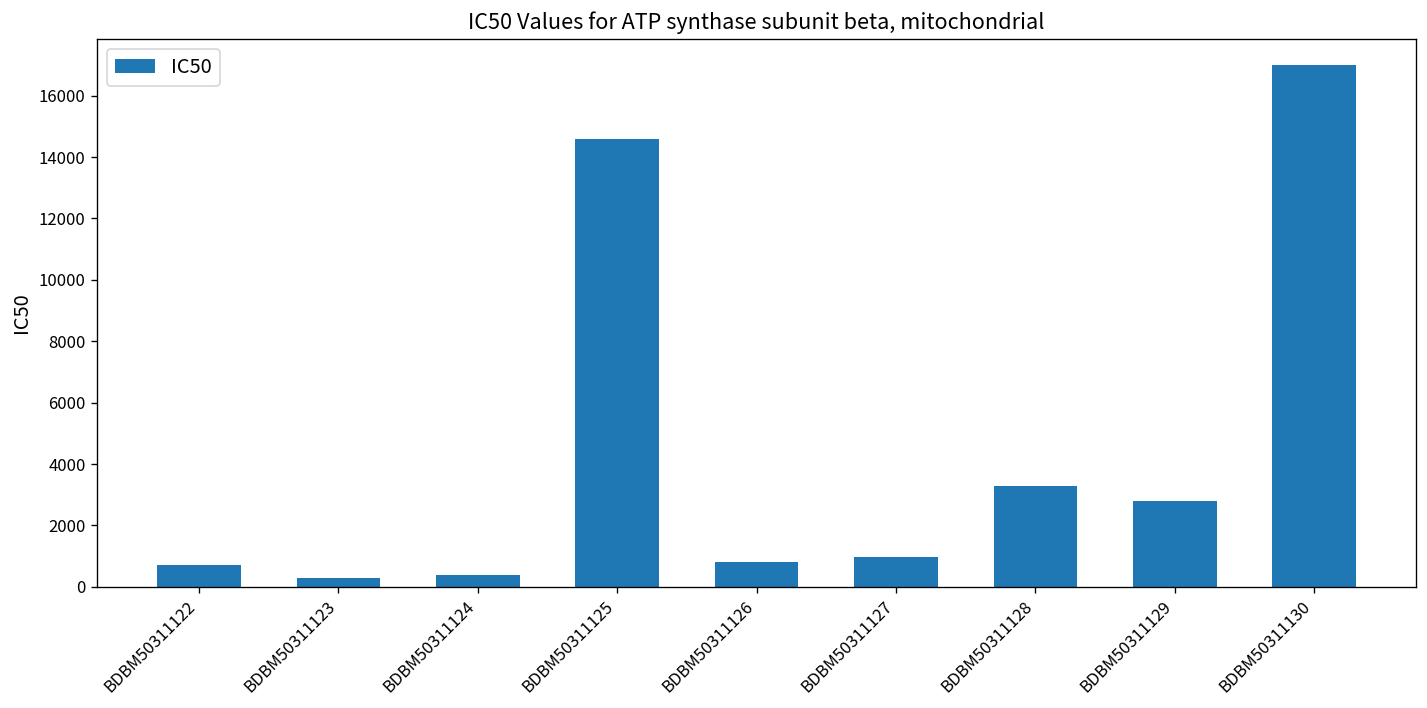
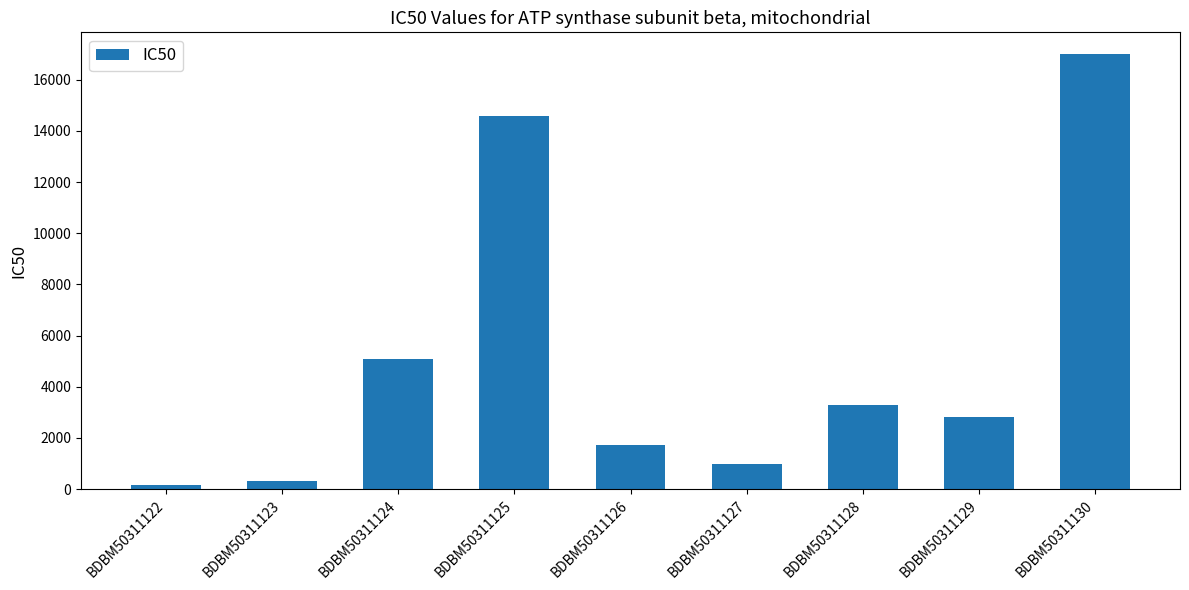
  {
-   "BDBM50311122": 700,
+   "BDBM50311122": 200,
    "BDBM50311123": 300,
-   "BDBM50311124": 400,
+   "BDBM50311124": 5100,
    "BDBM50311125": 14600,
-   "BDBM50311126": 800,
+   "BDBM50311126": 1700,
    "BDBM50311127": 1000,
    "BDBM50311128": 3300,
    "BDBM50311129": 2800,
    "BDBM50311130": 17000
  }
